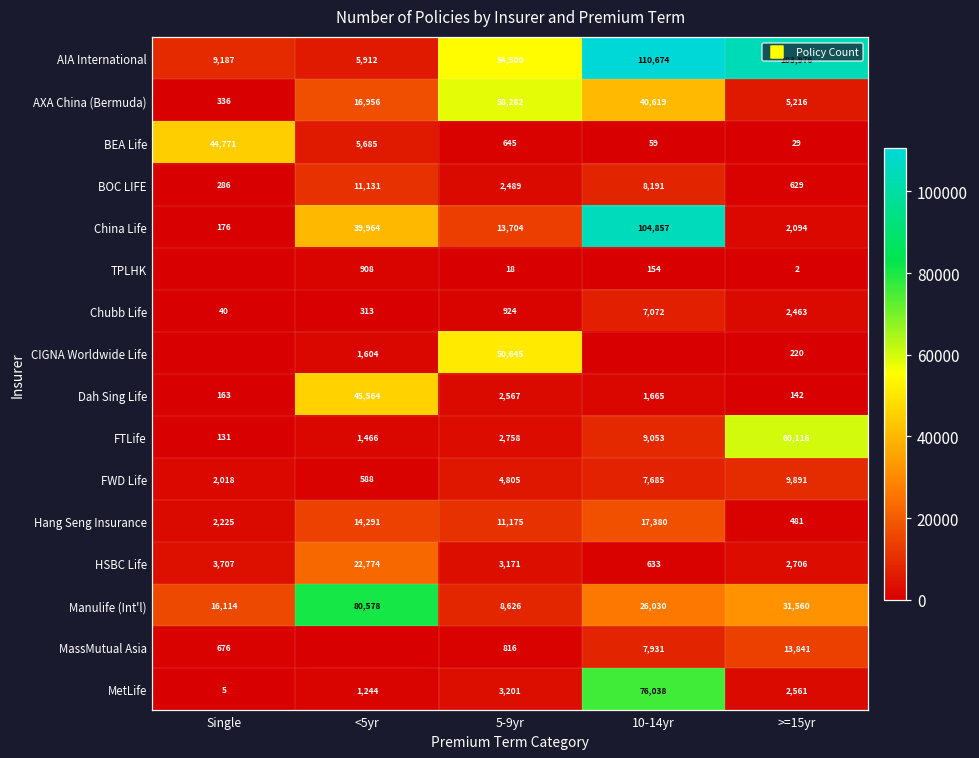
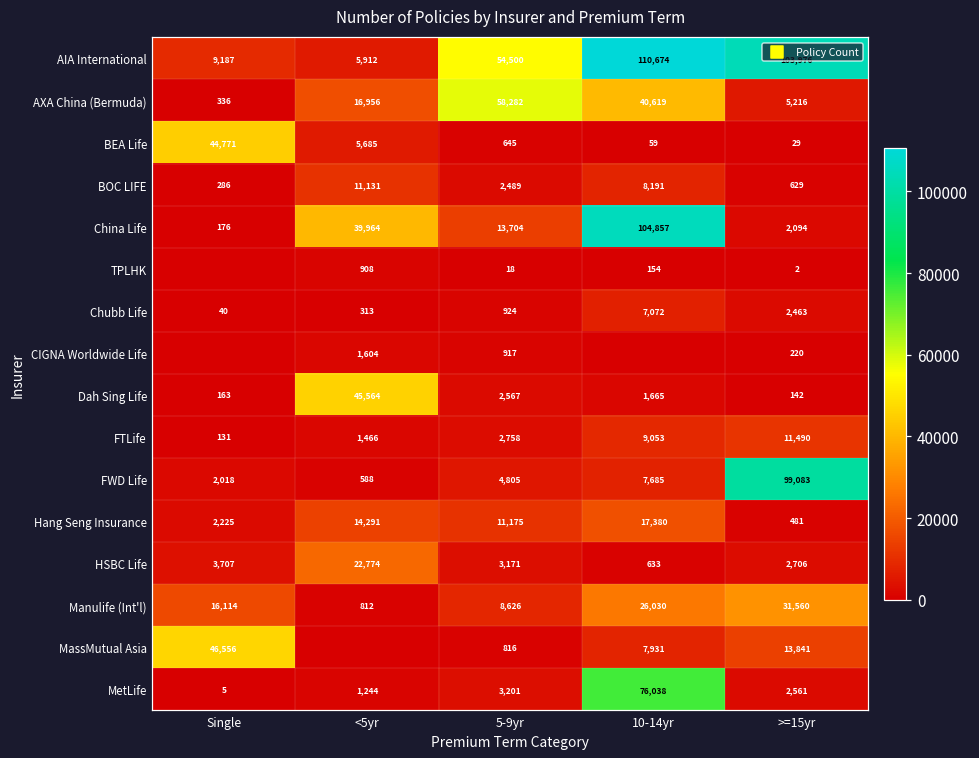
  {
    "AIA International": {
      "Single": "9,187",
      "<5yr": "5,912",
      "5-9yr": "54,500",
      "10-14yr": "110,674"
    },
    "AXA China (Bermuda)": {
      "Single": "336",
      "<5yr": "16,956",
      "5-9yr": "58,282",
      "10-14yr": "40,619",
      ">=15yr": "5,216"
    },
    "BEA Life": {
      "Single": "44,771",
      "<5yr": "5,685",
      "5-9yr": "645",
      "10-14yr": "59",
      ">=15yr": "29"
    },
    "BOC LIFE": {
      "Single": "286",
      "<5yr": "11,131",
      "5-9yr": "2,489",
      "10-14yr": "8,191",
      ">=15yr": "629"
    },
    "China Life": {
      "Single": "176",
      "<5yr": "39,964",
      "5-9yr": "13,704",
      "10-14yr": "104,857",
      ">=15yr": "2,094"
    },
    "TPLHK": {
      "<5yr": "908",
      "5-9yr": "18",
      "10-14yr": "154",
      ">=15yr": "2"
    },
    "Chubb Life": {
      "Single": "40",
      "<5yr": "313",
      "5-9yr": "924",
      "10-14yr": "7,072",
      ">=15yr": "2,463"
    },
    "CIGNA Worldwide Life": {
      "<5yr": "1,604",
-     "5-9yr": "50,645",
+     "5-9yr": "917",
      ">=15yr": "220"
    },
    "Dah Sing Life": {
      "Single": "163",
      "<5yr": "45,564",
      "5-9yr": "2,567",
      "10-14yr": "1,665",
      ">=15yr": "142"
    },
    "FTLife": {
      "Single": "131",
      "<5yr": "1,466",
      "5-9yr": "2,758",
      "10-14yr": "9,053",
-     ">=15yr": "60,116"
+     ">=15yr": "11,490"
    },
    "FWD Life": {
      "Single": "2,018",
      "<5yr": "588",
      "5-9yr": "4,805",
      "10-14yr": "7,685",
-     ">=15yr": "9,891"
+     ">=15yr": "99,083"
    },
    "Hang Seng Insurance": {
      "Single": "2,225",
      "<5yr": "14,291",
      "5-9yr": "11,175",
      "10-14yr": "17,380",
      ">=15yr": "481"
    },
    "HSBC Life": {
      "Single": "3,707",
      "<5yr": "22,774",
      "5-9yr": "3,171",
      "10-14yr": "633",
      ">=15yr": "2,706"
    },
    "Manulife (Int'l)": {
      "Single": "16,114",
-     "<5yr": "80,578",
+     "<5yr": "812",
      "5-9yr": "8,626",
      "10-14yr": "26,030",
      ">=15yr": "31,560"
    },
    "MassMutual Asia": {
-     "Single": "676",
+     "Single": "46,556",
      "5-9yr": "816",
      "10-14yr": "7,931",
      ">=15yr": "13,841"
    },
    "MetLife": {
      "Single": "5",
      "<5yr": "1,244",
      "5-9yr": "3,201",
      "10-14yr": "76,038",
      ">=15yr": "2,561"
    }
  }
